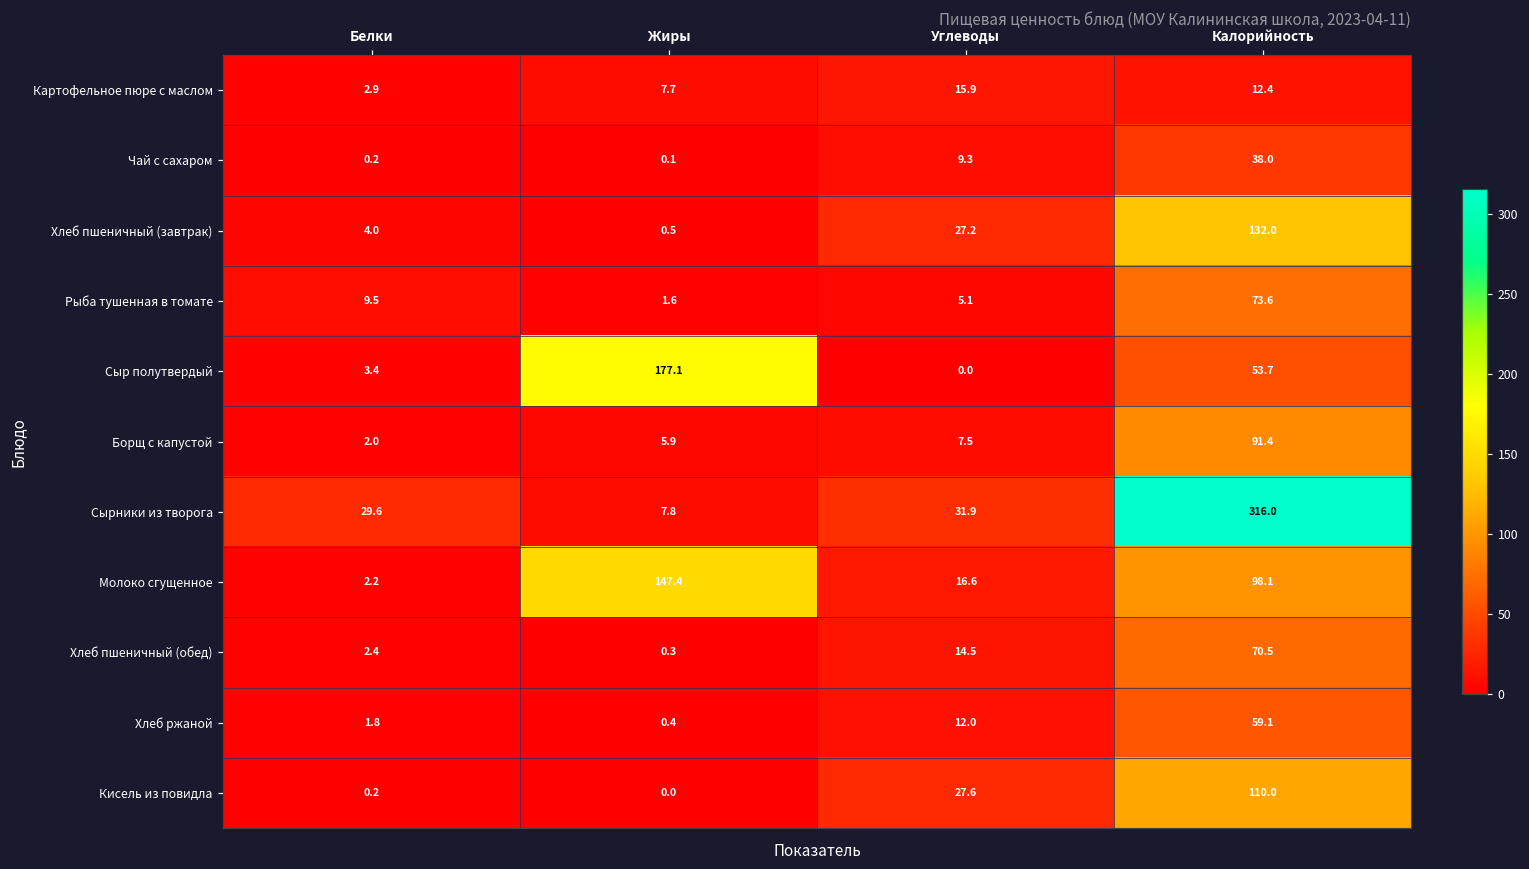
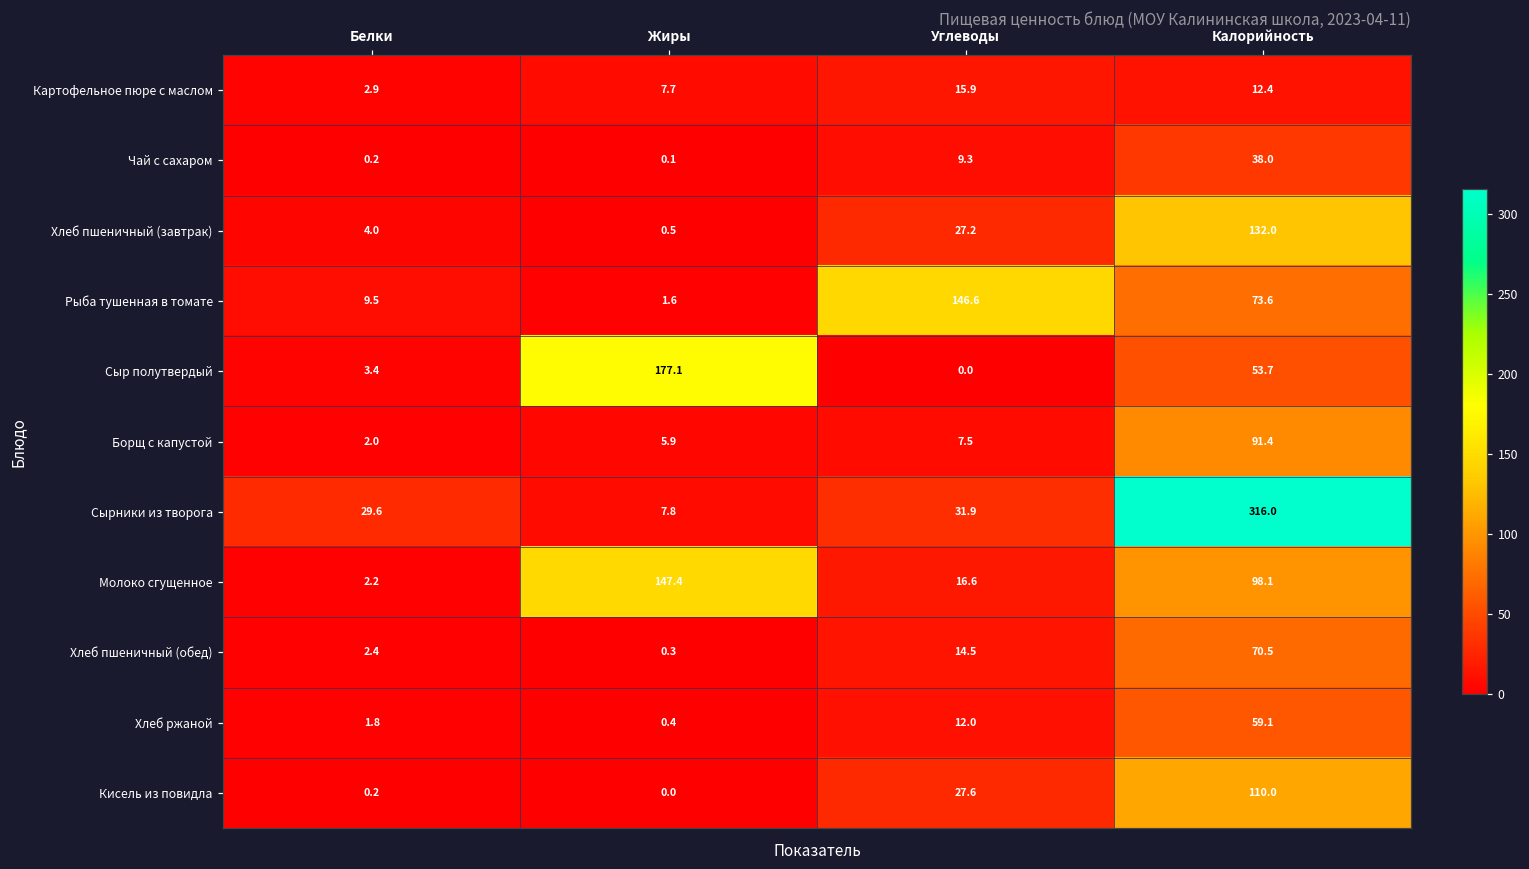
  {
    "Картофельное пюре с маслом": {
      "Белки": 2.9,
      "Жиры": 7.7,
      "Углеводы": 15.9,
      "Калорийность": 12.4
    },
    "Чай с сахаром": {
      "Белки": 0.2,
      "Жиры": 0.1,
      "Углеводы": 9.3,
      "Калорийность": 38.0
    },
    "Хлеб пшеничный (завтрак)": {
      "Белки": 4.0,
      "Жиры": 0.5,
      "Углеводы": 27.2,
      "Калорийность": 132.0
    },
    "Рыба тушенная в томате": {
      "Белки": 9.5,
      "Жиры": 1.6,
-     "Углеводы": 5.1,
+     "Углеводы": 146.6,
      "Калорийность": 73.6
    },
    "Сыр полутвердый": {
      "Белки": 3.4,
      "Жиры": 177.1,
      "Углеводы": 0.0,
      "Калорийность": 53.7
    },
    "Борщ с капустой": {
      "Белки": 2.0,
      "Жиры": 5.9,
      "Углеводы": 7.5,
      "Калорийность": 91.4
    },
    "Сырники из творога": {
      "Белки": 29.6,
      "Жиры": 7.8,
      "Углеводы": 31.9,
      "Калорийность": 316.0
    },
    "Молоко сгущенное": {
      "Белки": 2.2,
      "Жиры": 147.4,
      "Углеводы": 16.6,
      "Калорийность": 98.1
    },
    "Хлеб пшеничный (обед)": {
      "Белки": 2.4,
      "Жиры": 0.3,
      "Углеводы": 14.5,
      "Калорийность": 70.5
    },
    "Хлеб ржаной": {
      "Белки": 1.8,
      "Жиры": 0.4,
      "Углеводы": 12.0,
      "Калорийность": 59.1
    },
    "Кисель из повидла": {
      "Белки": 0.2,
      "Жиры": 0.0,
      "Углеводы": 27.6,
      "Калорийность": 110.0
    }
  }
